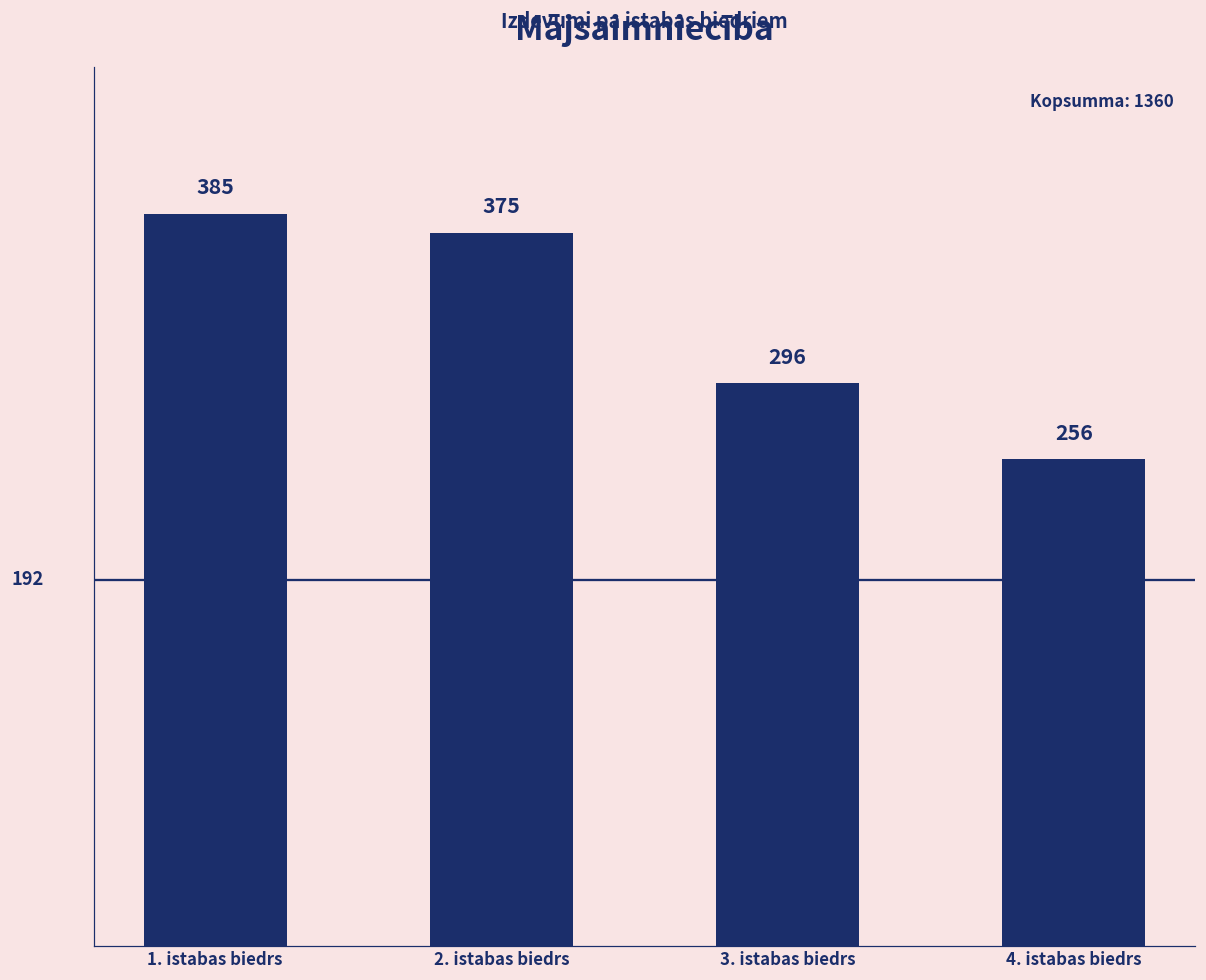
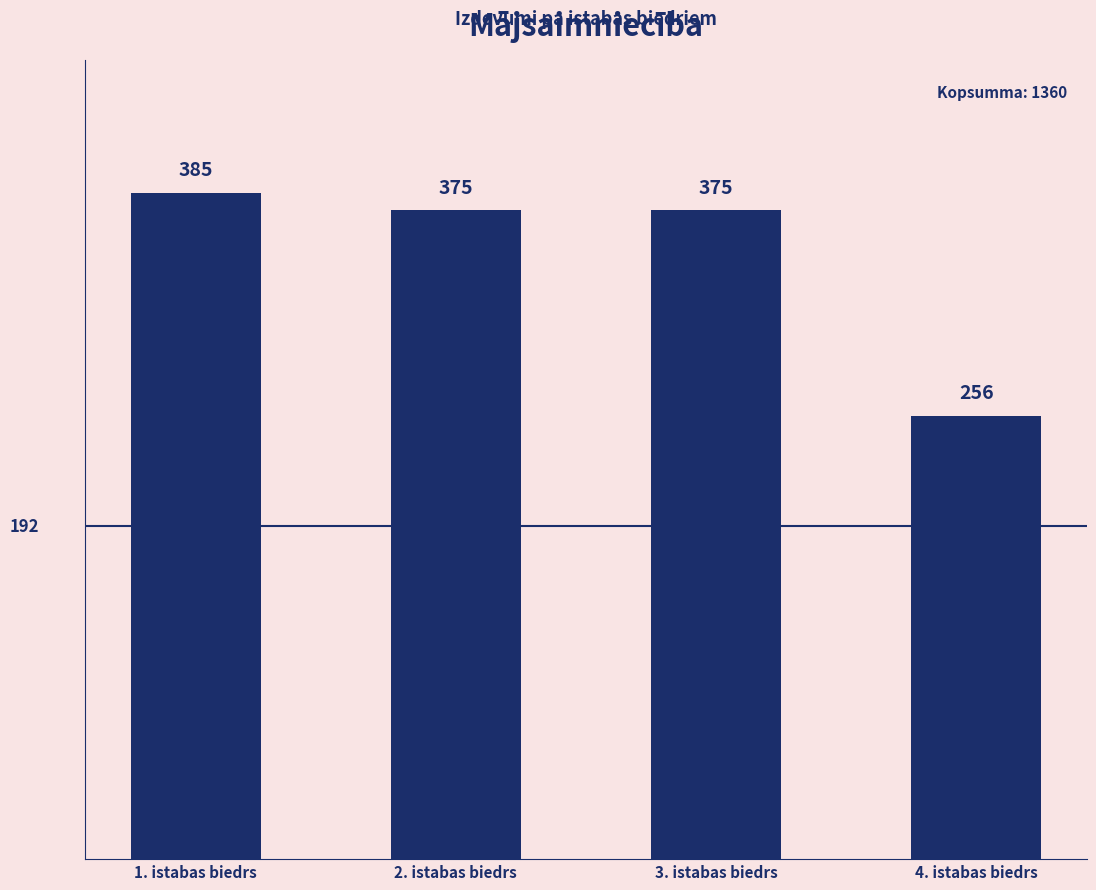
  {
    "1. istabas biedrs": 385,
    "2. istabas biedrs": 375,
-   "3. istabas biedrs": 296,
+   "3. istabas biedrs": 375,
    "4. istabas biedrs": 256
  }
